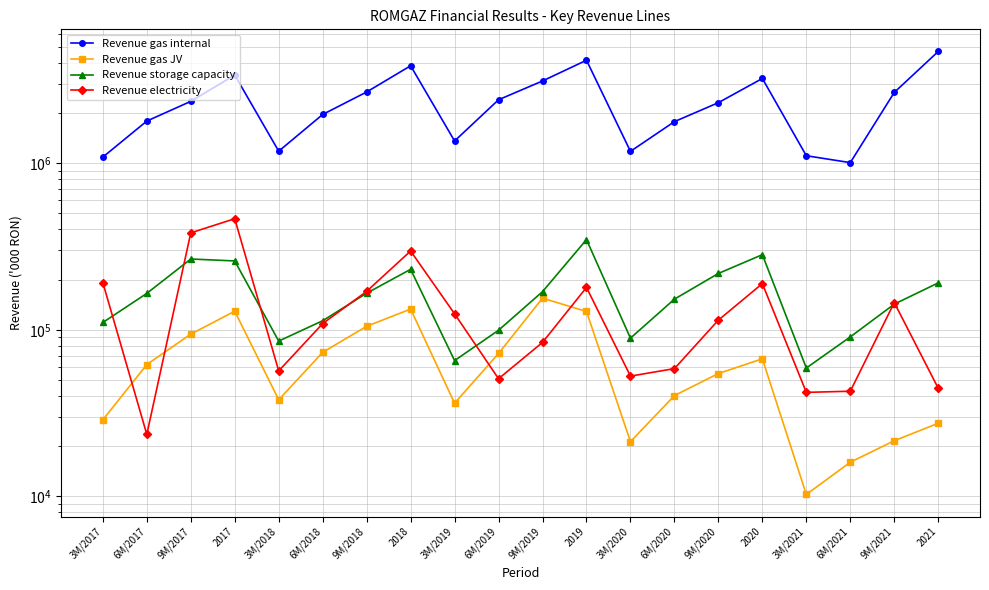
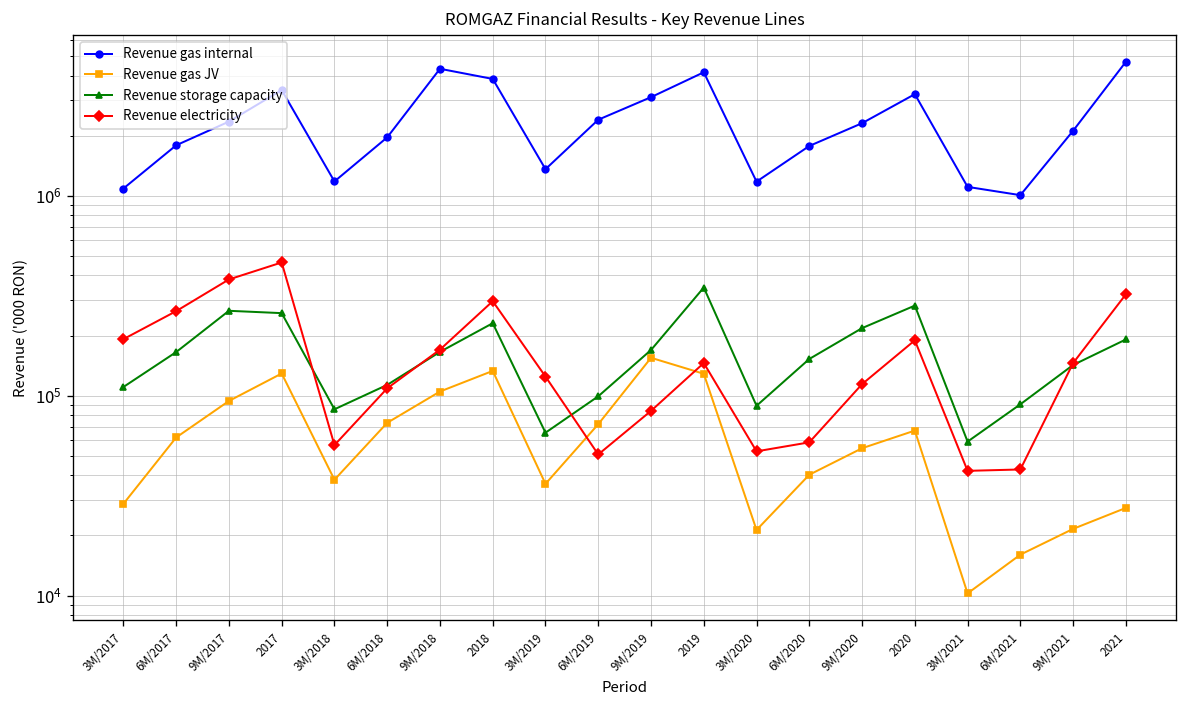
  {
    "Revenue gas internal": {
      "3M/2017": 1100000,
      "6M/2017": 1800000,
      "9M/2017": 2400000,
      "3M/2018": 1200000,
      "6M/2018": 2000000,
-     "9M/2018": 2700000,
+     "9M/2018": 4300000,
      "2018": 3800000,
      "3M/2019": 1400000,
      "6M/2019": 2400000,
      "9M/2019": 3100000,
      "2019": 4200000,
      "3M/2020": 1200000,
      "6M/2020": 1800000,
      "9M/2020": 2300000,
      "2020": 3200000,
      "3M/2021": 1100000,
      "6M/2021": 1000000,
-     "9M/2021": 2700000,
+     "9M/2021": 2100000,
      "2021": 4700000
    },
    "Revenue gas JV": {
      "3M/2017": 29000,
      "6M/2017": 62000,
      "9M/2017": 90000,
      "2017": 130000,
      "3M/2018": 38000,
      "6M/2018": 70000,
      "9M/2018": 100000,
      "2018": 130000,
      "3M/2019": 36000,
      "6M/2019": 72000,
      "9M/2019": 150000,
      "2019": 130000,
      "3M/2020": 21000,
      "6M/2020": 40000,
      "9M/2020": 55000,
      "2020": 67000,
      "3M/2021": 10000,
      "6M/2021": 16000,
      "9M/2021": 22000,
      "2021": 27000
    },
    "Revenue storage capacity": {
      "3M/2017": 110000,
      "6M/2017": 170000,
      "9M/2017": 270000,
      "2017": 260000,
      "3M/2018": 90000,
      "6M/2018": 110000,
      "2018": 230000,
      "3M/2019": 65000,
      "6M/2019": 100000,
      "9M/2019": 170000,
      "2019": 350000,
      "3M/2020": 90000,
      "6M/2020": 150000,
      "9M/2020": 220000,
      "2020": 280000,
      "3M/2021": 59000,
      "6M/2021": 90000,
      "2021": 190000
    },
    "Revenue electricity": {
      "3M/2017": 190000,
-     "6M/2017": 24000,
+     "6M/2017": 260000,
      "9M/2017": 380000,
      "2017": 460000,
      "3M/2018": 57000,
      "6M/2018": 110000,
      "2018": 300000,
      "3M/2019": 120000,
      "6M/2019": 51000,
      "9M/2019": 80000,
-     "2019": 180000,
+     "2019": 150000,
      "3M/2020": 53000,
      "6M/2020": 58000,
      "9M/2020": 110000,
      "2020": 190000,
      "3M/2021": 42000,
      "6M/2021": 43000,
-     "2021": 45000
+     "2021": 320000
    }
  }
